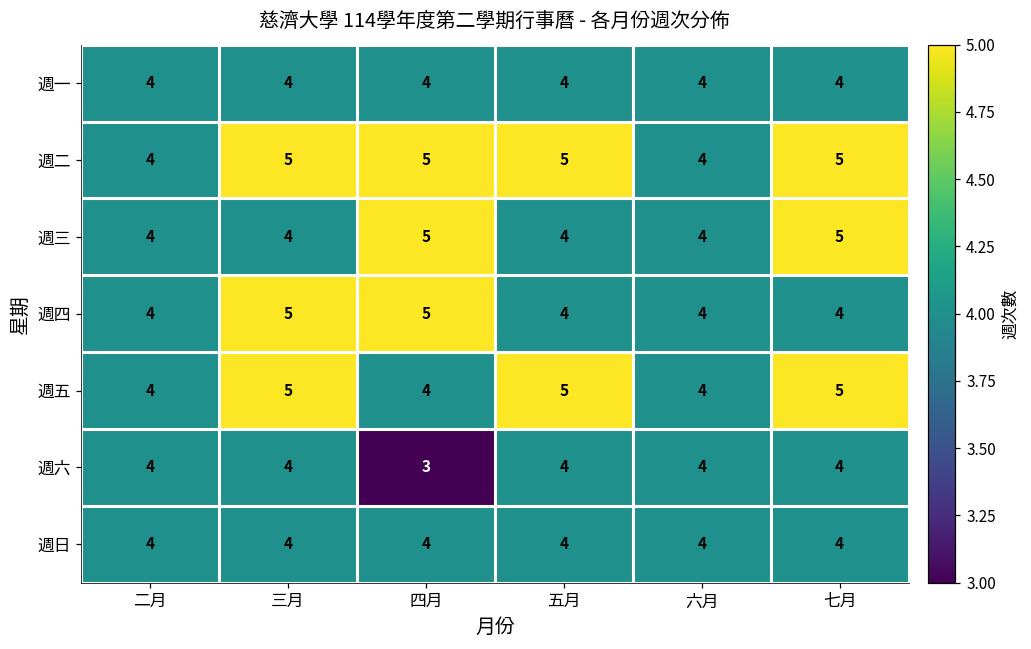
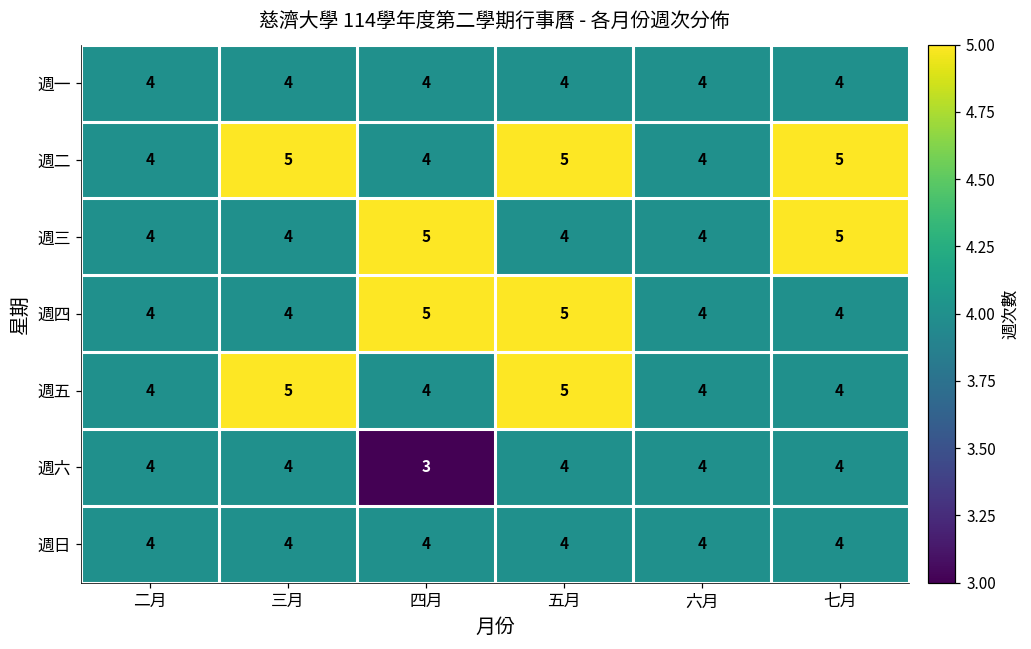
  {
    "週一": {
      "二月": 4,
      "三月": 4,
      "四月": 4,
      "五月": 4,
      "六月": 4,
      "七月": 4
    },
    "週二": {
      "二月": 4,
      "三月": 5,
-     "四月": 5,
+     "四月": 4,
      "五月": 5,
      "六月": 4,
      "七月": 5
    },
    "週三": {
      "二月": 4,
      "三月": 4,
      "四月": 5,
      "五月": 4,
      "六月": 4,
      "七月": 5
    },
    "週四": {
      "二月": 4,
-     "三月": 5,
+     "三月": 4,
      "四月": 5,
-     "五月": 4,
+     "五月": 5,
      "六月": 4,
      "七月": 4
    },
    "週五": {
      "二月": 4,
      "三月": 5,
      "四月": 4,
      "五月": 5,
      "六月": 4,
-     "七月": 5
+     "七月": 4
    },
    "週六": {
      "二月": 4,
      "三月": 4,
      "四月": 3,
      "五月": 4,
      "六月": 4,
      "七月": 4
    },
    "週日": {
      "二月": 4,
      "三月": 4,
      "四月": 4,
      "五月": 4,
      "六月": 4,
      "七月": 4
    }
  }
